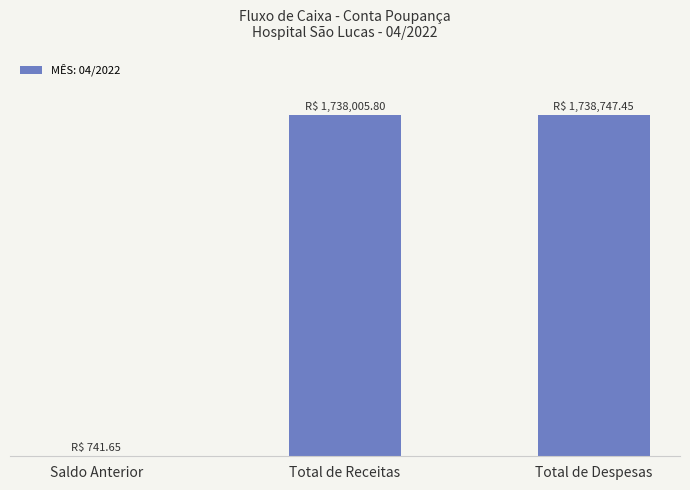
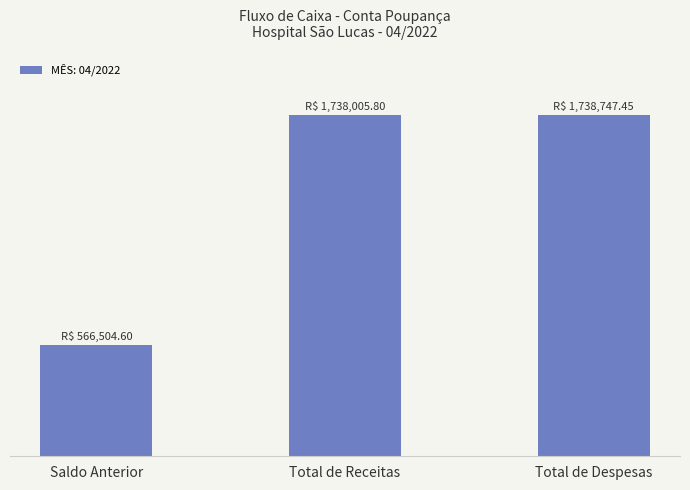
  {
-   "Saldo Anterior": "741.65",
+   "Saldo Anterior": "566,504.60",
    "Total de Receitas": "1,738,005.80",
    "Total de Despesas": "1,738,747.45"
  }
